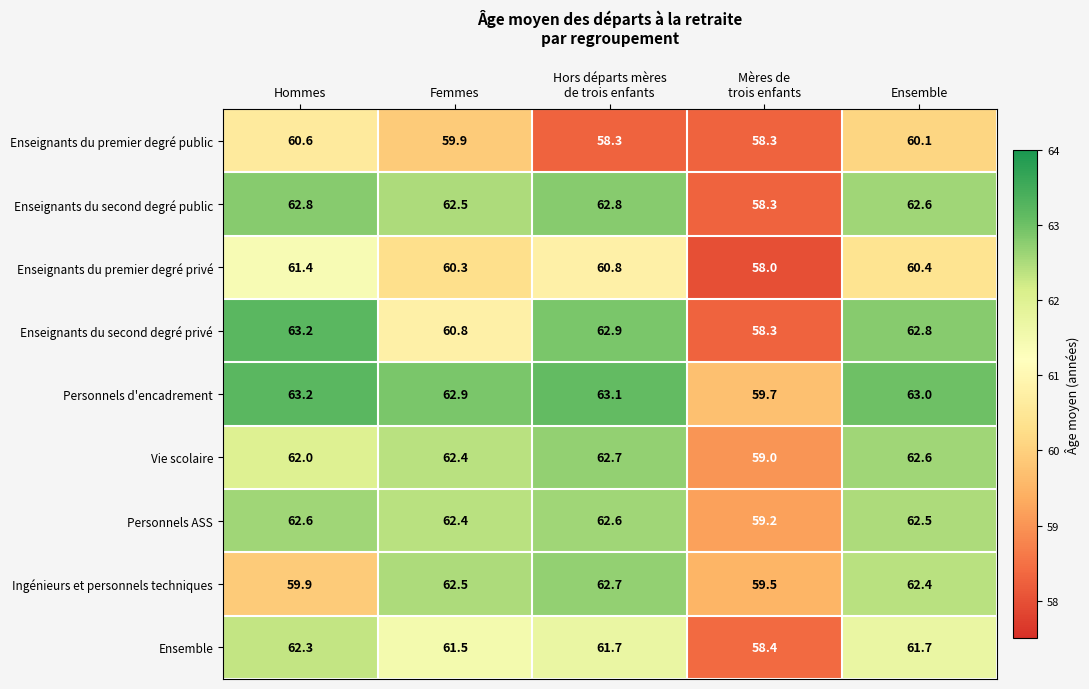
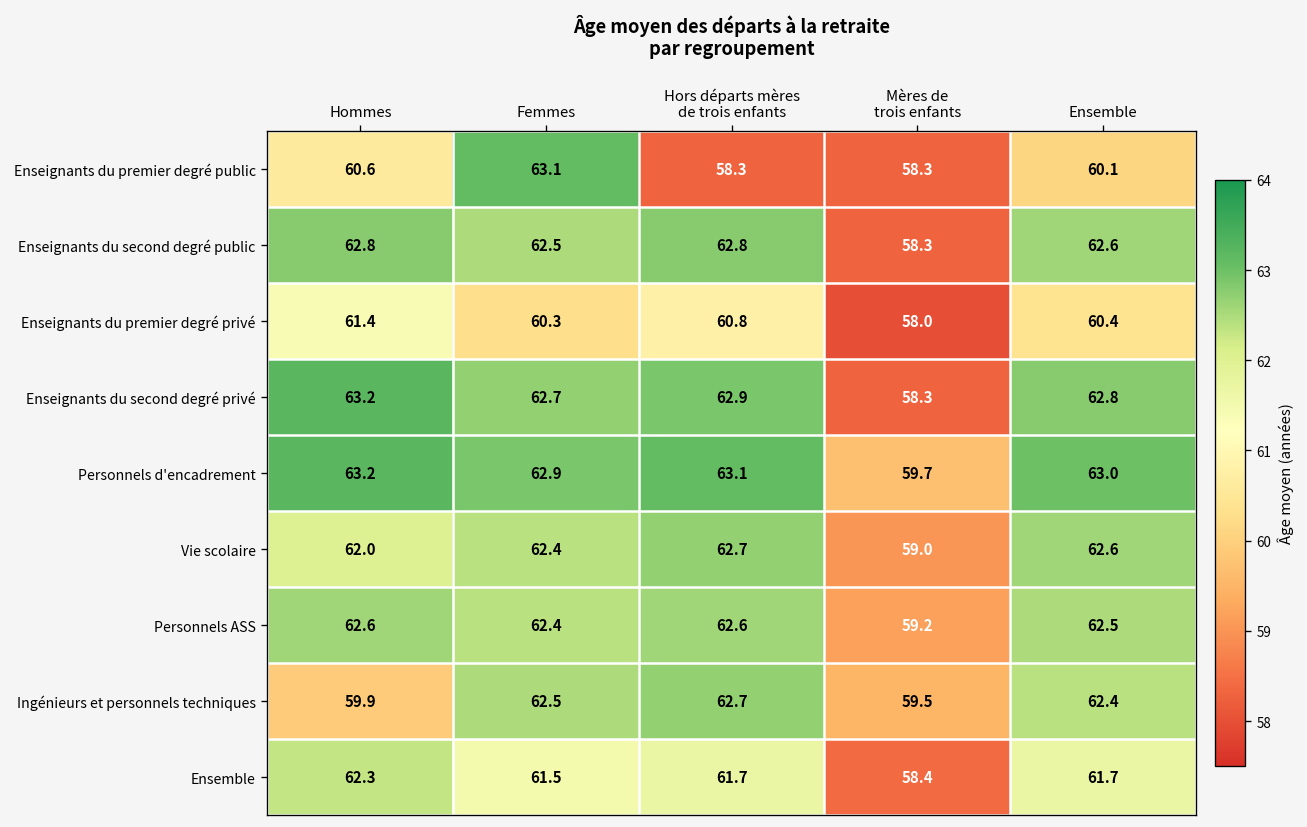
  {
    "Enseignants du premier degré public": {
      "Hommes": 60.6,
-     "Femmes": 59.9,
+     "Femmes": 63.1,
      "Hors départs mères de trois enfants": 58.3,
      "Mères de trois enfants": 58.3,
      "Ensemble": 60.1
    },
    "Enseignants du second degré public": {
      "Hommes": 62.8,
      "Femmes": 62.5,
      "Hors départs mères de trois enfants": 62.8,
      "Mères de trois enfants": 58.3,
      "Ensemble": 62.6
    },
    "Enseignants du premier degré privé": {
      "Hommes": 61.4,
      "Femmes": 60.3,
      "Hors départs mères de trois enfants": 60.8,
      "Mères de trois enfants": 58.0,
      "Ensemble": 60.4
    },
    "Enseignants du second degré privé": {
      "Hommes": 63.2,
-     "Femmes": 60.8,
+     "Femmes": 62.7,
      "Hors départs mères de trois enfants": 62.9,
      "Mères de trois enfants": 58.3,
      "Ensemble": 62.8
    },
    "Personnels d'encadrement": {
      "Hommes": 63.2,
      "Femmes": 62.9,
      "Hors départs mères de trois enfants": 63.1,
      "Mères de trois enfants": 59.7,
      "Ensemble": 63.0
    },
    "Vie scolaire": {
      "Hommes": 62.0,
      "Femmes": 62.4,
      "Hors départs mères de trois enfants": 62.7,
      "Mères de trois enfants": 59.0,
      "Ensemble": 62.6
    },
    "Personnels ASS": {
      "Hommes": 62.6,
      "Femmes": 62.4,
      "Hors départs mères de trois enfants": 62.6,
      "Mères de trois enfants": 59.2,
      "Ensemble": 62.5
    },
    "Ingénieurs et personnels techniques": {
      "Hommes": 59.9,
      "Femmes": 62.5,
      "Hors départs mères de trois enfants": 62.7,
      "Mères de trois enfants": 59.5,
      "Ensemble": 62.4
    },
    "Ensemble": {
      "Hommes": 62.3,
      "Femmes": 61.5,
      "Hors départs mères de trois enfants": 61.7,
      "Mères de trois enfants": 58.4,
      "Ensemble": 61.7
    }
  }
